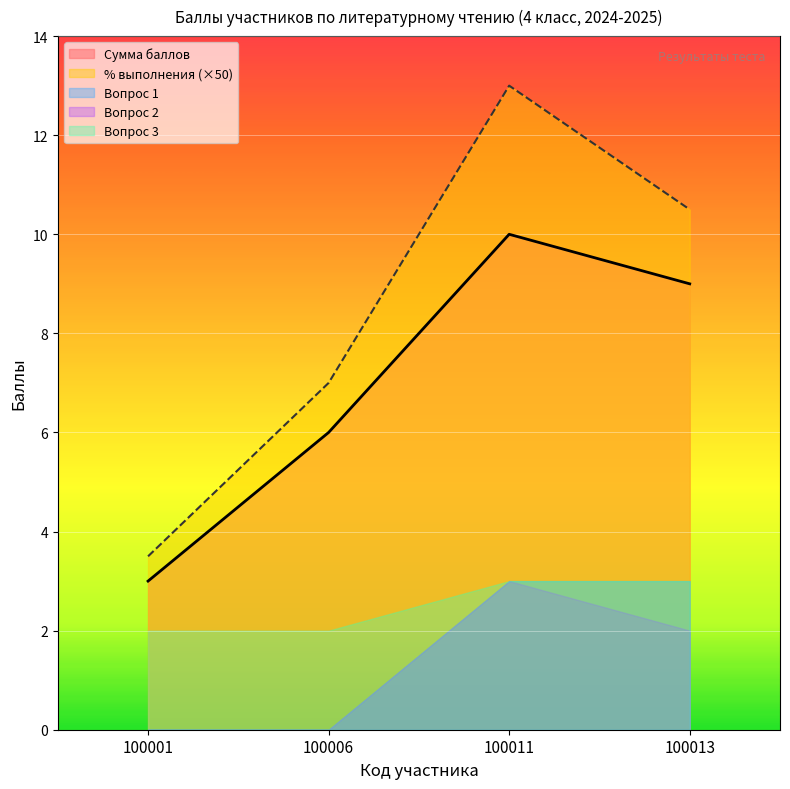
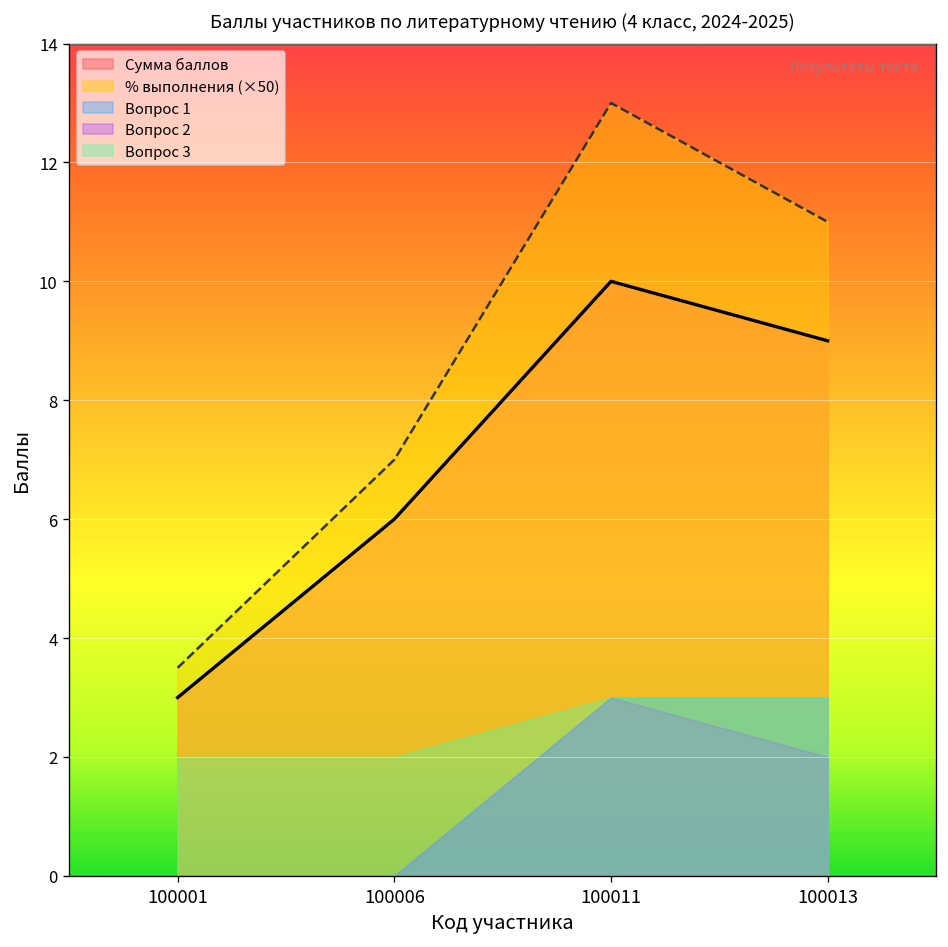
  {
    "Сумма баллов": {
      "100001": 3.0,
      "100006": 6.0,
      "100011": 10.0,
      "100013": 9.0
    },
    "% выполнения (×50)": {
      "100001": 3.5,
      "100006": 7.0,
      "100011": 13.0,
-     "100013": 10.5
+     "100013": 11.0
    },
    "Вопрос 2": {
      "100013": 2.0
    },
    "Вопрос 3": {
      "100001": 2.0,
      "100006": 2.0
    }
  }
